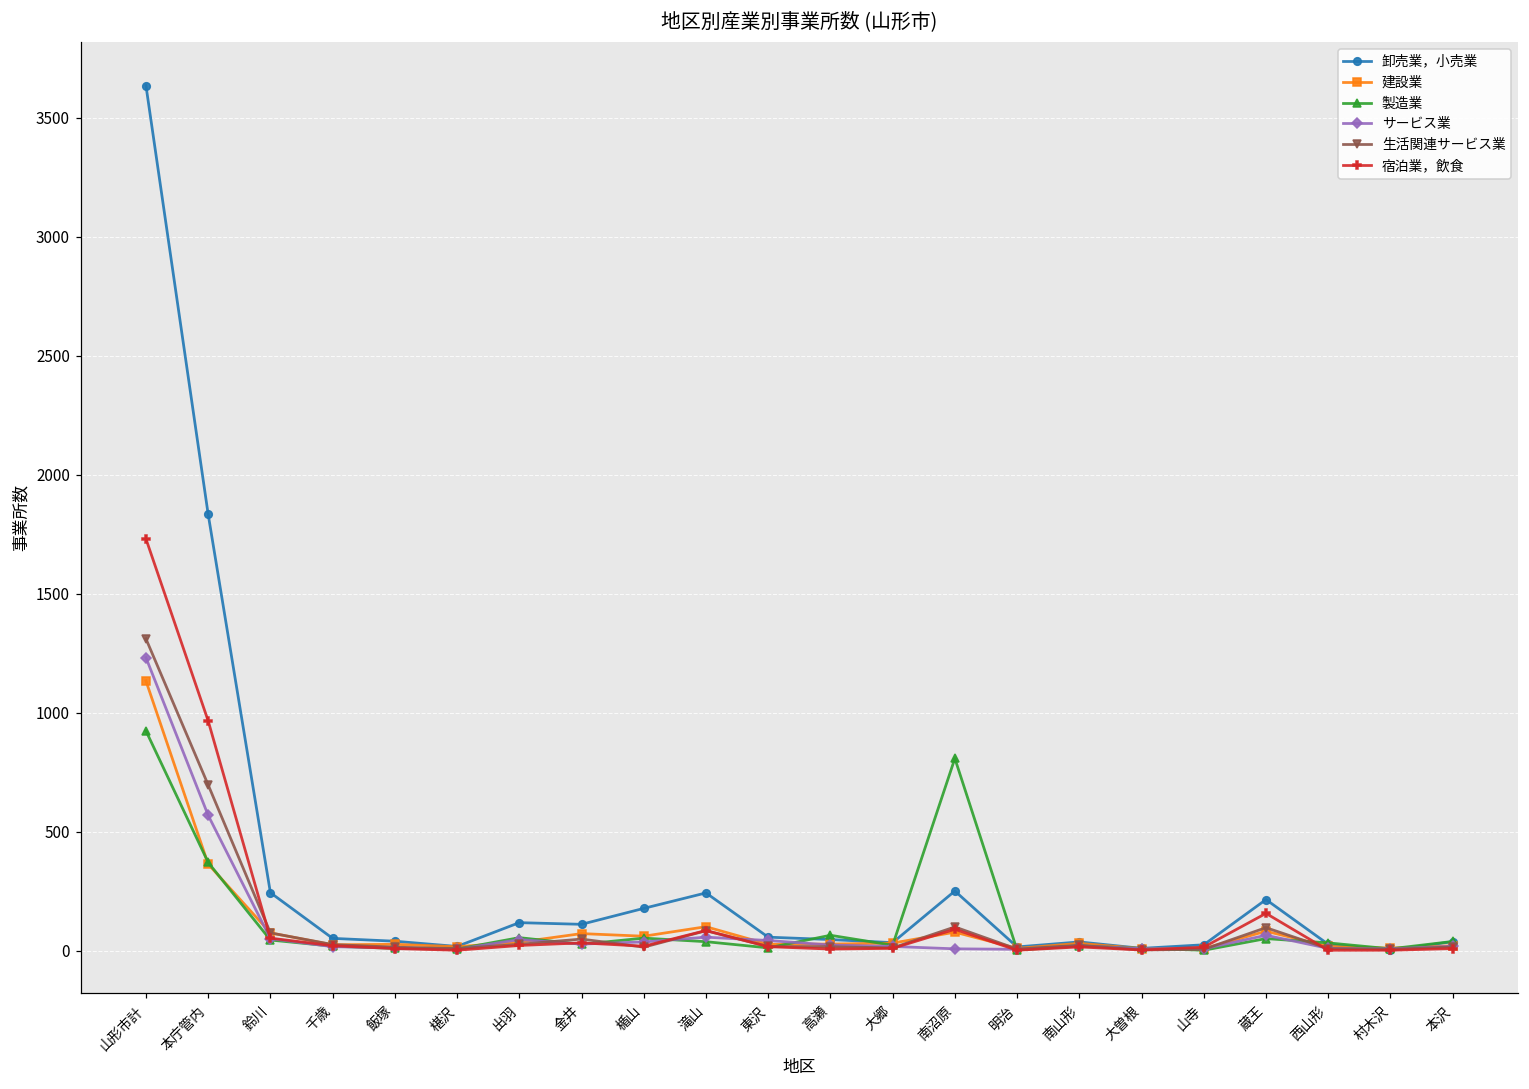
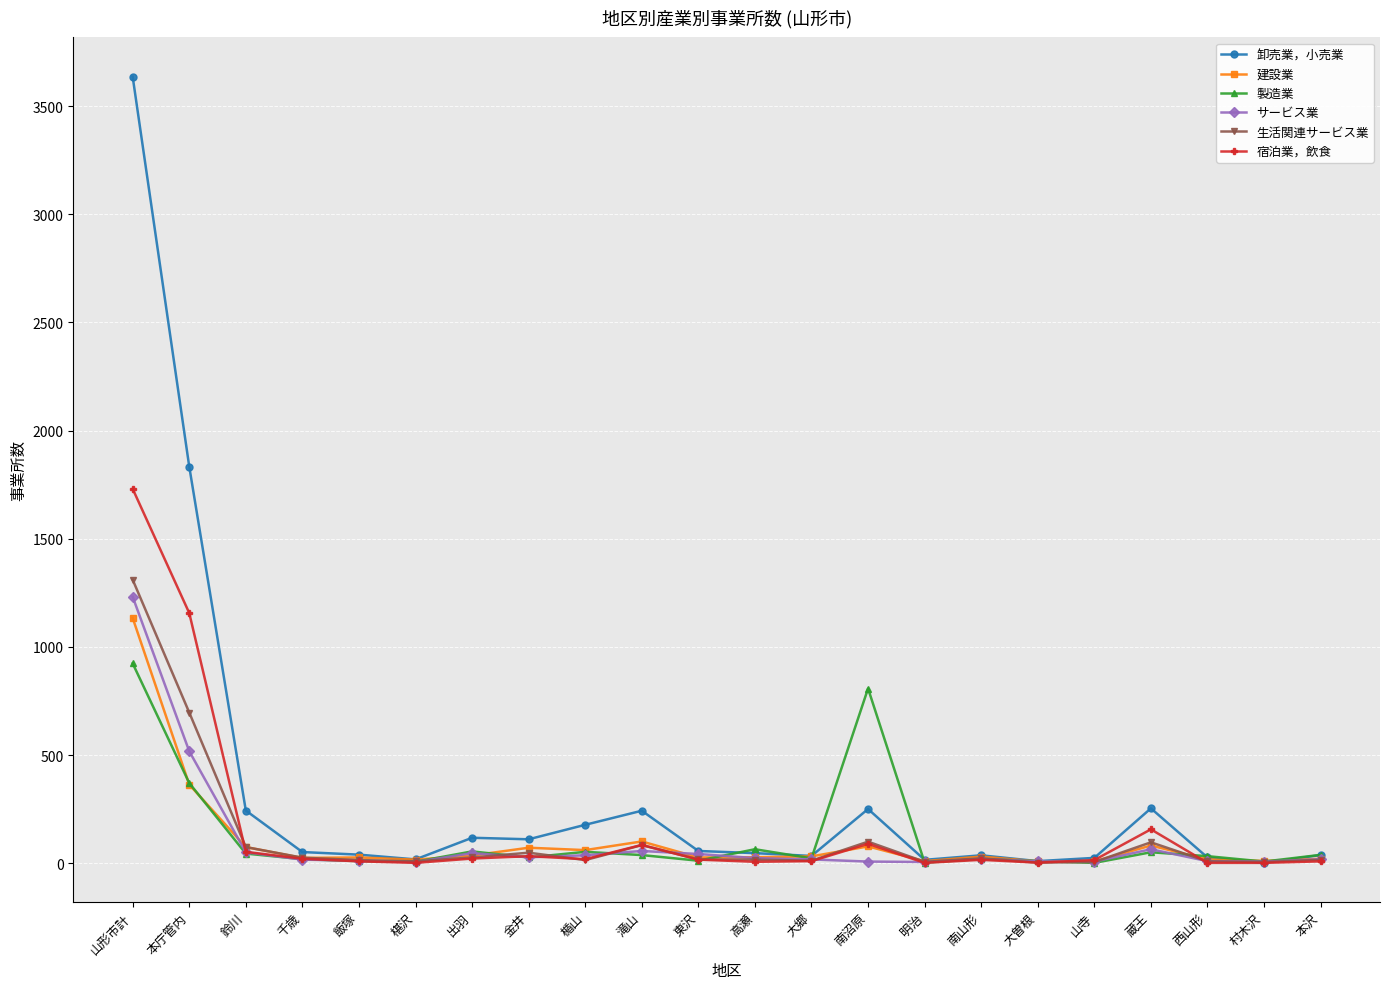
  {
    "卸売業，小売業": {
      "山形市計": 3640,
      "本庁管内": 1830,
      "鈴川": 240,
      "千歳": 50,
      "飯塚": 40,
      "出羽": 120,
      "金井": 110,
      "楯山": 180,
      "滝山": 240,
      "東沢": 60,
      "高瀬": 50,
      "南沼原": 250,
-     "蔵王": 220
+     "蔵王": 250
    },
    "建設業": {
      "山形市計": 1130,
      "飯塚": 30,
      "金井": 70,
      "滝山": 100,
      "南沼原": 80,
      "蔵王": 80
    },
    "製造業": {
      "山形市計": 920,
      "滝山": 40,
      "高瀬": 70,
      "南沼原": 810,
      "蔵王": 50
    },
    "サービス業": {
      "山形市計": 1230,
-     "本庁管内": 570,
+     "本庁管内": 520,
      "楯山": 40,
      "滝山": 60,
      "東沢": 40,
      "南沼原": 10,
      "蔵王": 70
    },
    "生活関連サービス業": {
      "山形市計": 1310,
      "本庁管内": 700,
      "金井": 50,
      "蔵王": 100
    },
    "宿泊業，飲食": {
      "山形市計": 1730,
-     "本庁管内": 970,
+     "本庁管内": 1160,
      "蔵王": 160
    }
  }
